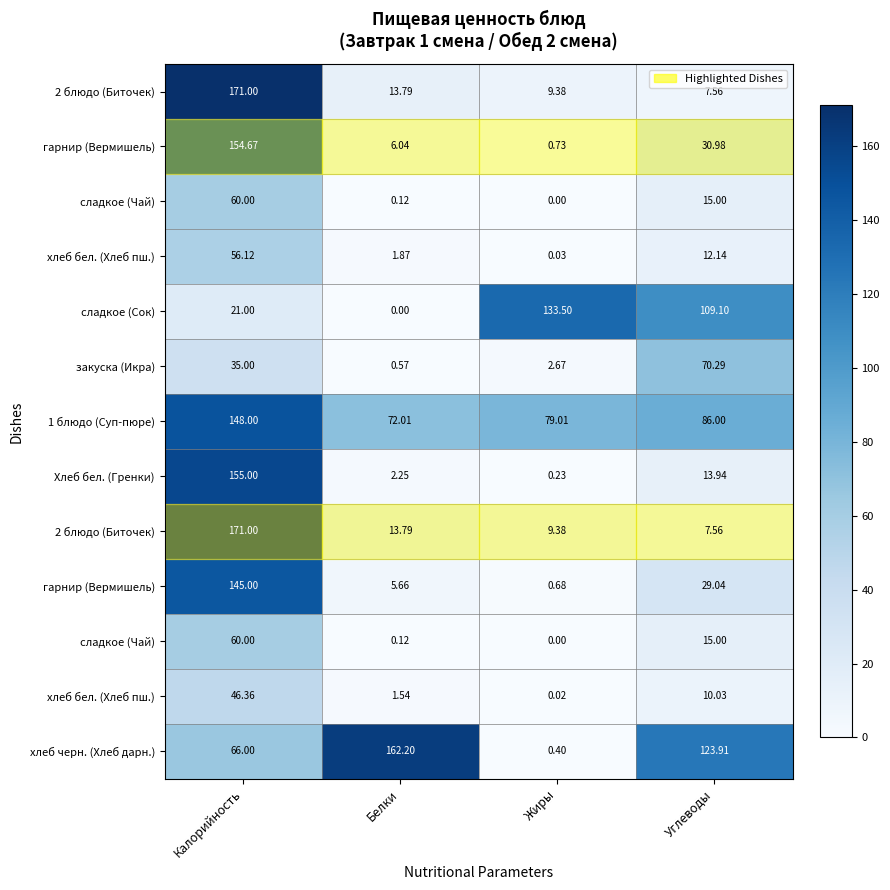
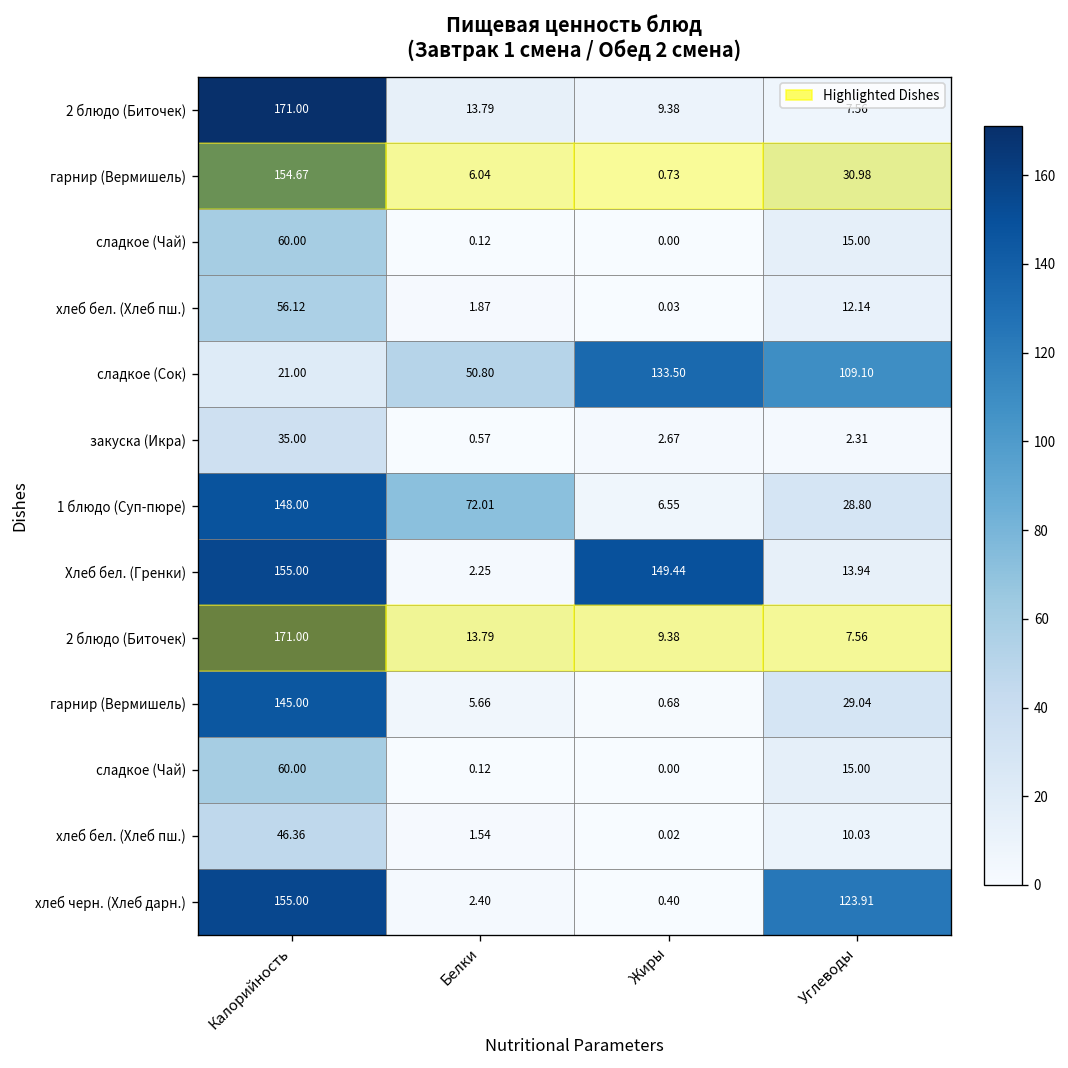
  {
    "сладкое (Сок)": {
      "Калорийность": 21.00,
-     "Белки": 0.00,
+     "Белки": 50.80,
      "Жиры": 133.50,
      "Углеводы": 109.10
    },
    "закуска (Икра)": {
      "Калорийность": 35.00,
      "Белки": 0.57,
      "Жиры": 2.67,
-     "Углеводы": 70.29
+     "Углеводы": 2.31
    },
    "1 блюдо (Суп-пюре)": {
      "Калорийность": 148.00,
      "Белки": 72.01,
-     "Жиры": 79.01,
-     "Углеводы": 86.00
+     "Жиры": 6.55,
+     "Углеводы": 28.80
    },
    "Хлеб бел. (Гренки)": {
      "Калорийность": 155.00,
      "Белки": 2.25,
-     "Жиры": 0.23,
+     "Жиры": 149.44,
      "Углеводы": 13.94
    },
    "хлеб черн. (Хлеб дарн.)": {
-     "Калорийность": 66.00,
-     "Белки": 162.20,
+     "Калорийность": 155.00,
+     "Белки": 2.40,
      "Жиры": 0.40,
      "Углеводы": 123.91
    }
  }
